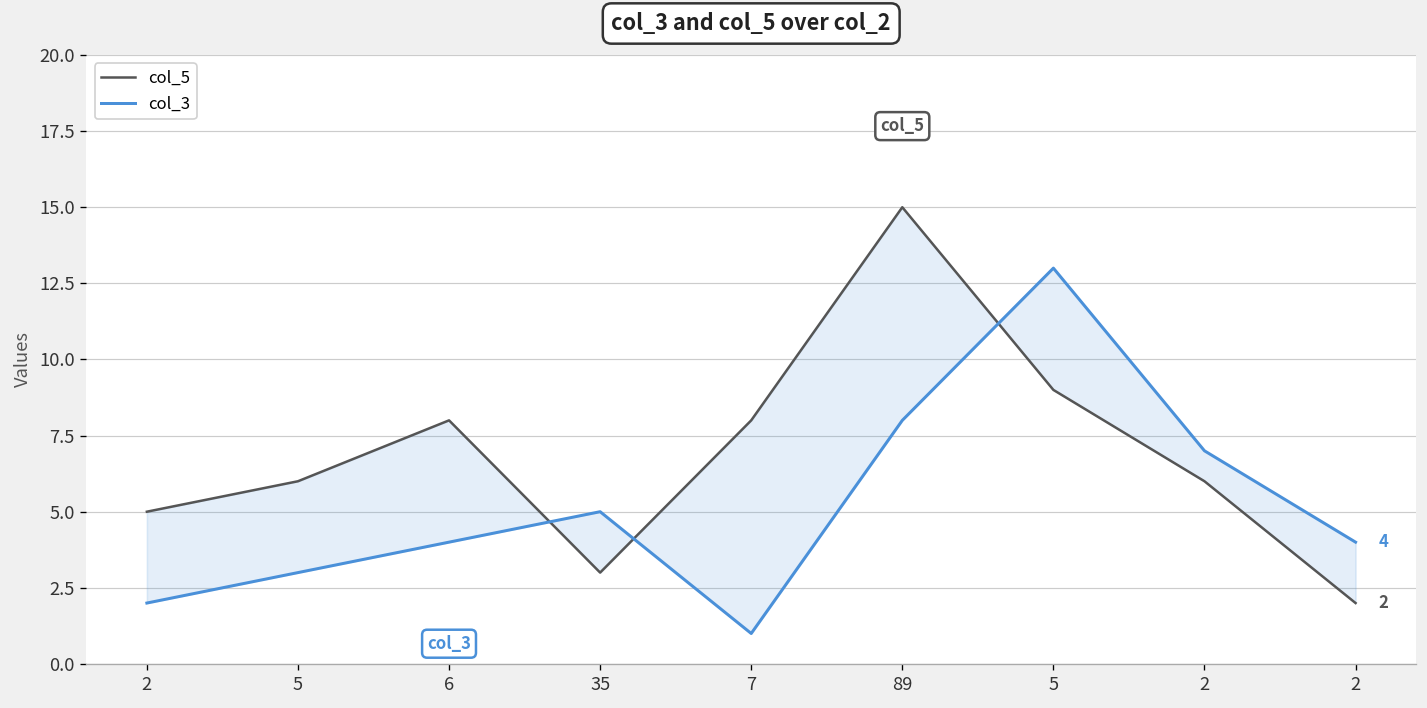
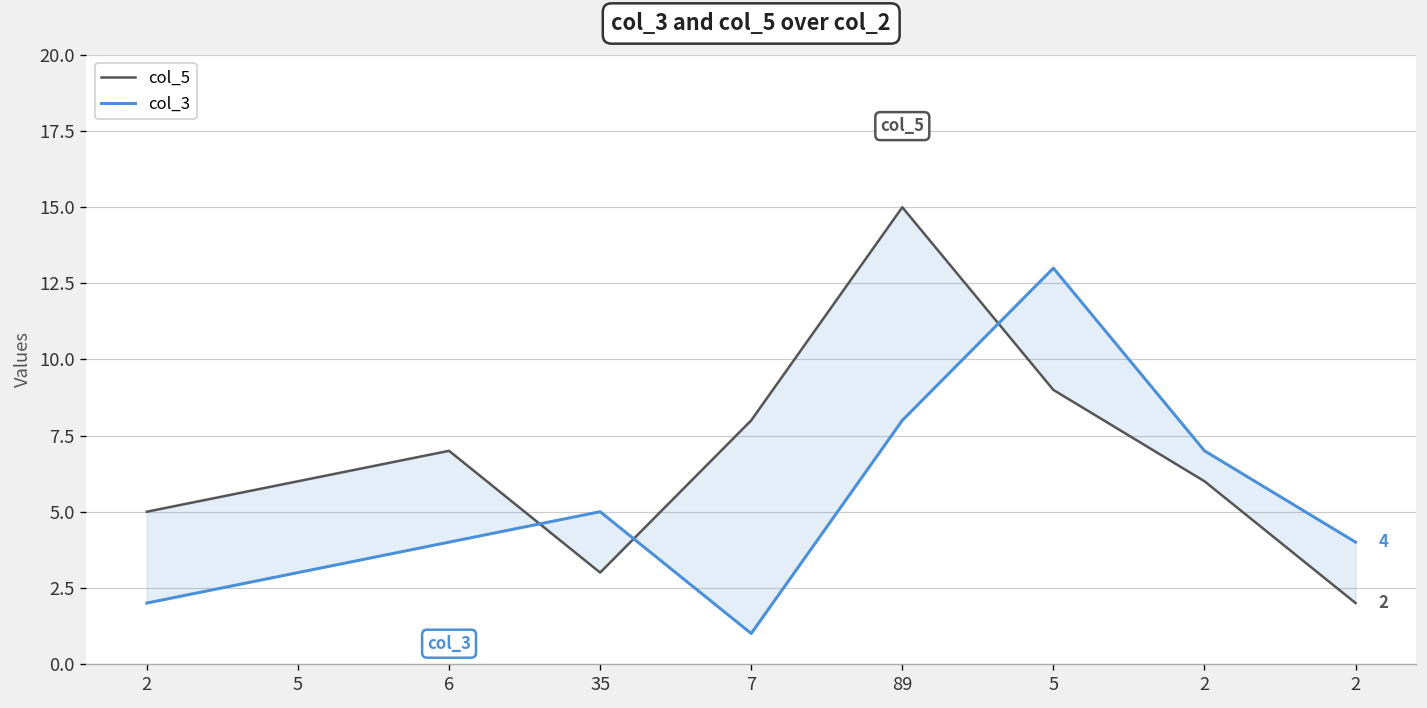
  {
    "col_5": {
-     "6": 8,
+     "6": 7,
      "35": 3
    }
  }
